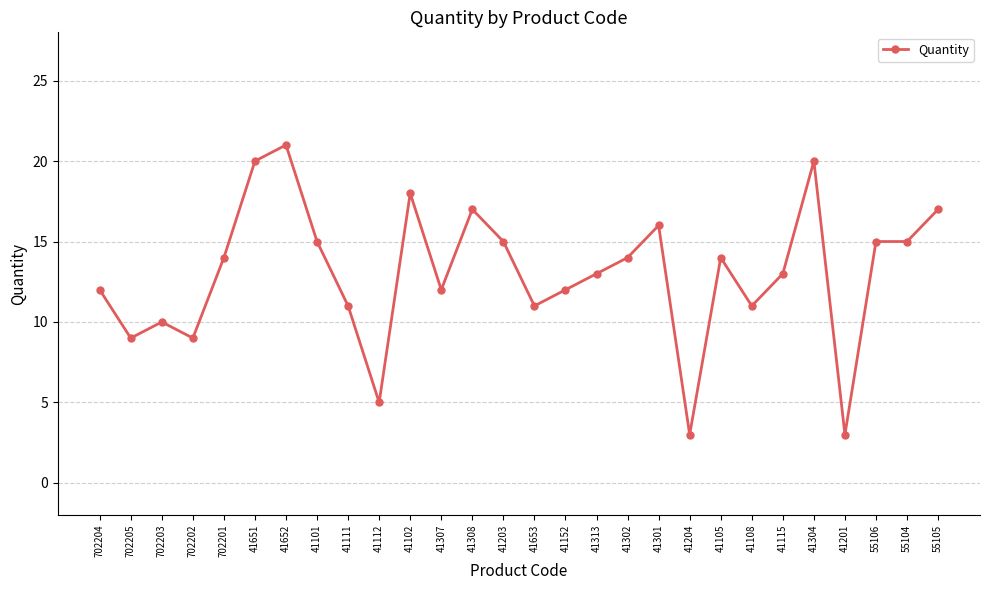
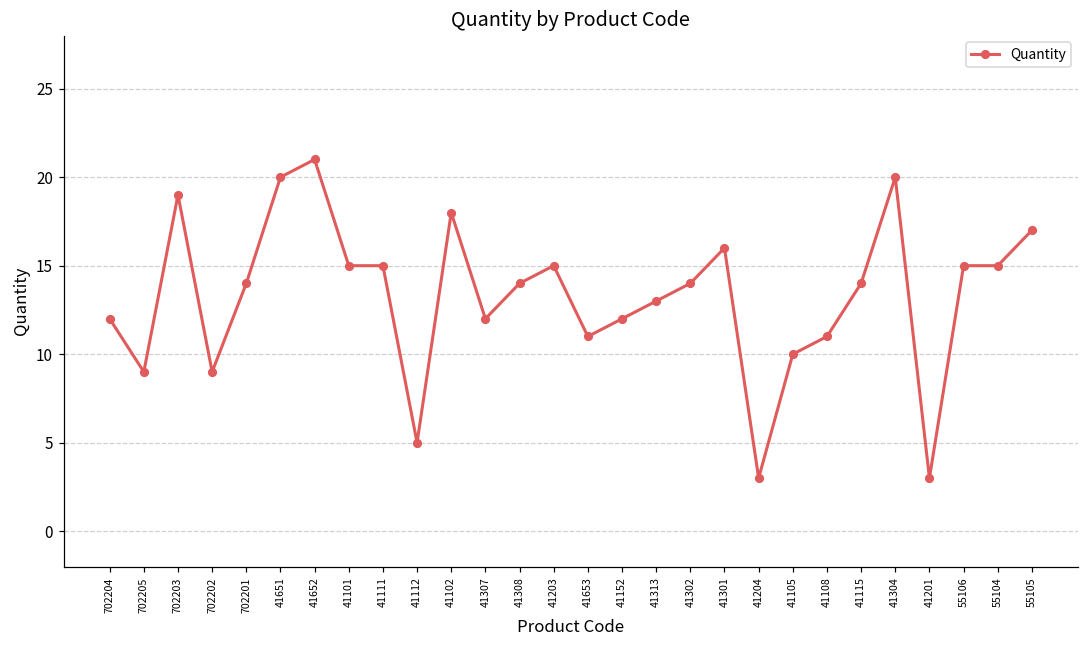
  {
    "702204": 12,
    "702205": 9,
-   "702203": 10,
+   "702203": 19,
    "702202": 9,
    "702201": 14,
    "41651": 20,
    "41652": 21,
    "41101": 15,
-   "41111": 11,
+   "41111": 15,
    "41112": 5,
    "41102": 18,
    "41307": 12,
-   "41308": 17,
+   "41308": 14,
    "41203": 15,
    "41653": 11,
    "41152": 12,
    "41313": 13,
    "41302": 14,
    "41301": 16,
    "41204": 3,
-   "41105": 14,
+   "41105": 10,
    "41108": 11,
-   "41115": 13,
+   "41115": 14,
    "41304": 20,
    "41201": 3,
    "55106": 15,
    "55104": 15,
    "55105": 17
  }
